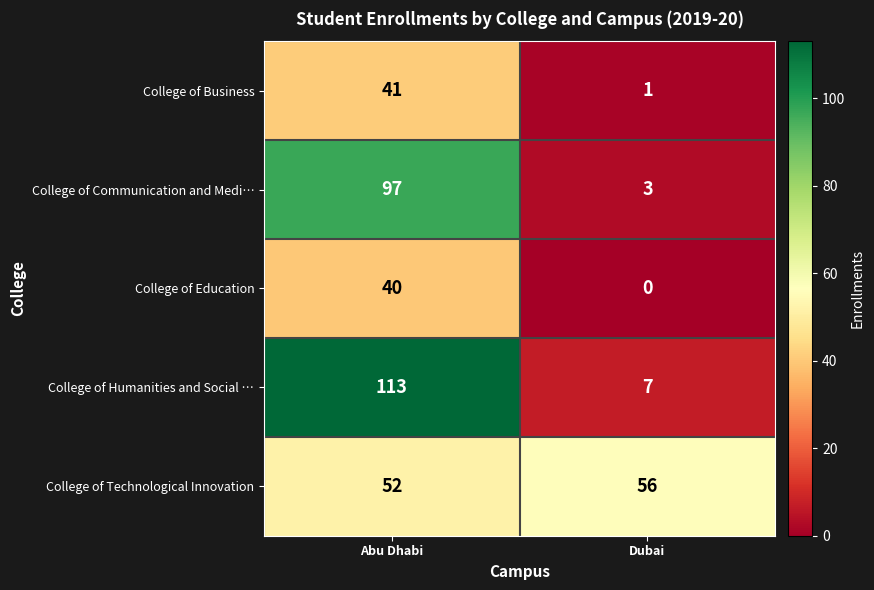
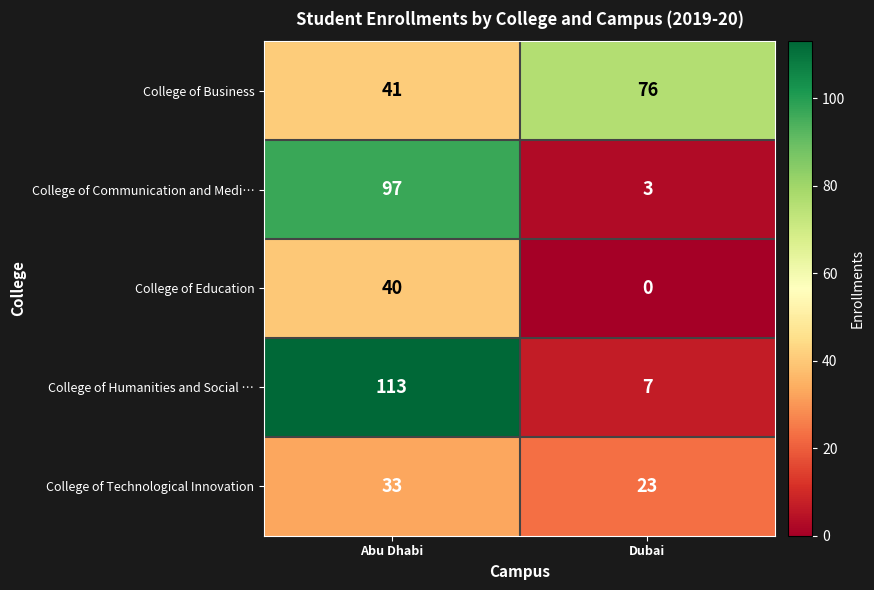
  {
    "College of Business": {
      "Abu Dhabi": 41,
-     "Dubai": 1
+     "Dubai": 76
    },
    "College of Communication and Medi…": {
      "Abu Dhabi": 97,
      "Dubai": 3
    },
    "College of Education": {
      "Abu Dhabi": 40,
      "Dubai": 0
    },
    "College of Humanities and Social …": {
      "Abu Dhabi": 113,
      "Dubai": 7
    },
    "College of Technological Innovation": {
-     "Abu Dhabi": 52,
-     "Dubai": 56
+     "Abu Dhabi": 33,
+     "Dubai": 23
    }
  }
